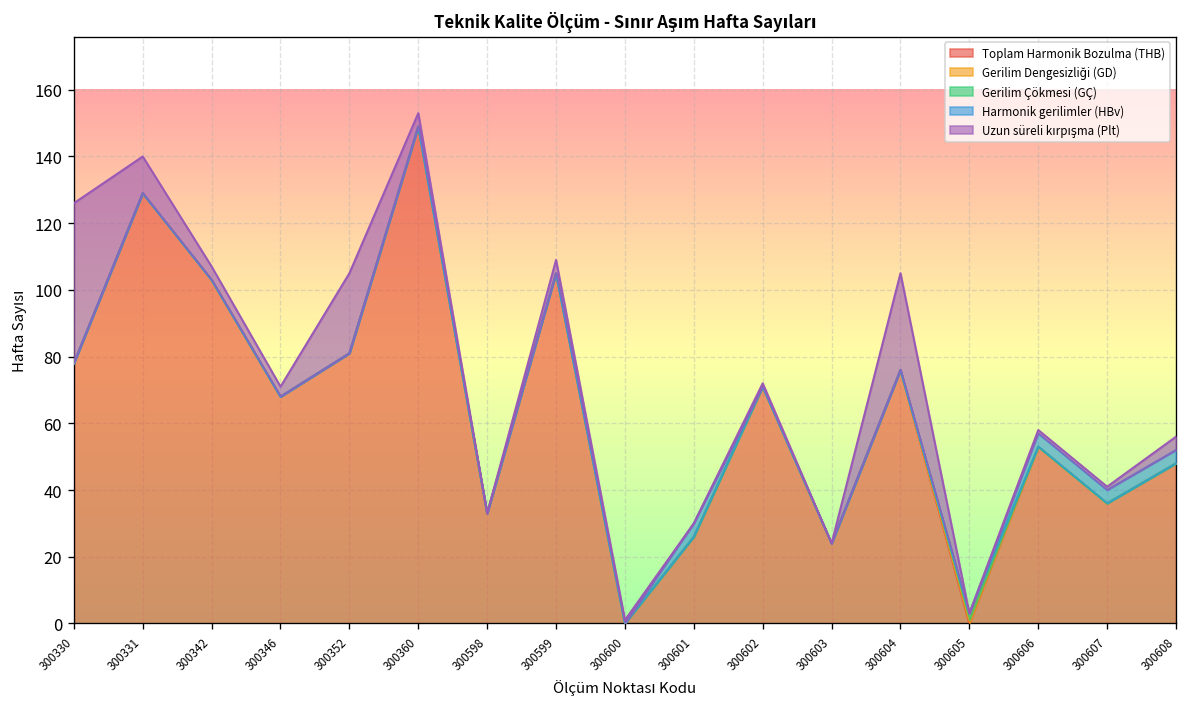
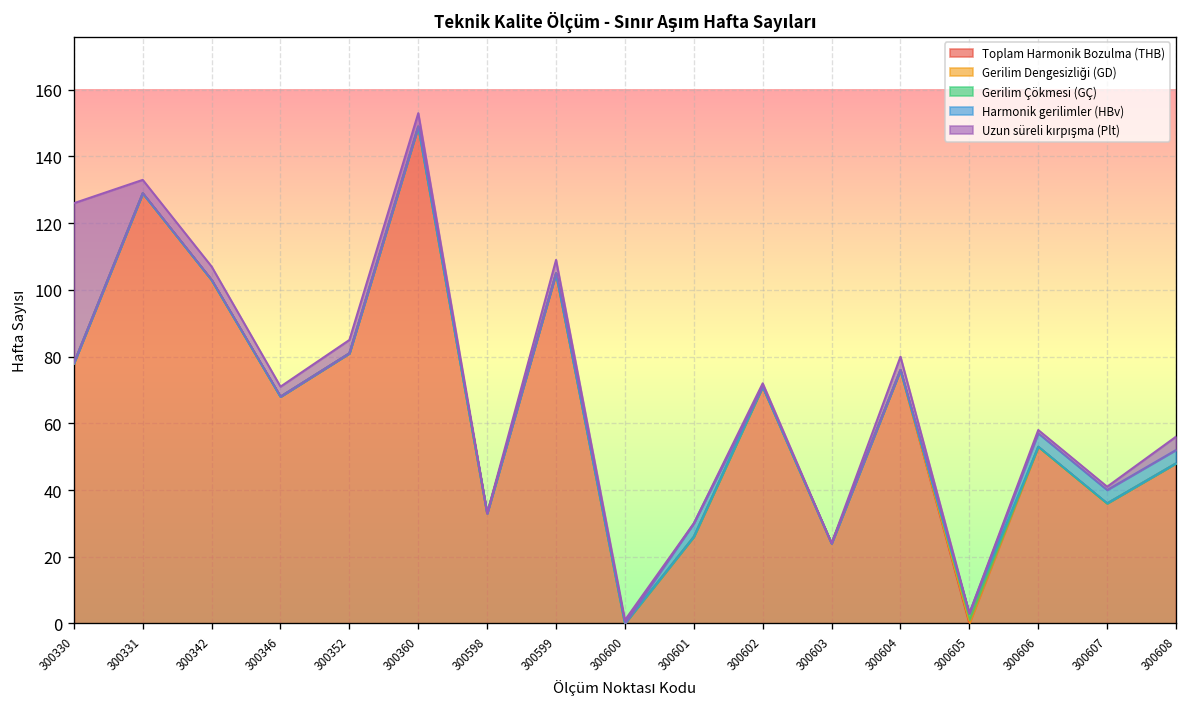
  {
    "Toplam Harmonik Bozulma (THB)": {
      "300605": 0
    },
    "Gerilim Dengesizliği (GD)": {
      "300605": 1
    },
    "Harmonik gerilimler (HBv)": {
      "300606": 4,
      "300607": 4,
      "300608": 4
    },
    "Uzun süreli kırpışma (Plt)": {
      "300330": 48,
-     "300331": 11,
+     "300331": 4,
      "300342": 4,
      "300346": 3,
-     "300352": 24,
+     "300352": 4,
      "300360": 4,
      "300599": 4,
      "300600": 1,
      "300602": 1,
-     "300604": 29,
+     "300604": 4,
      "300606": 1,
      "300607": 1,
      "300608": 4
    }
  }
